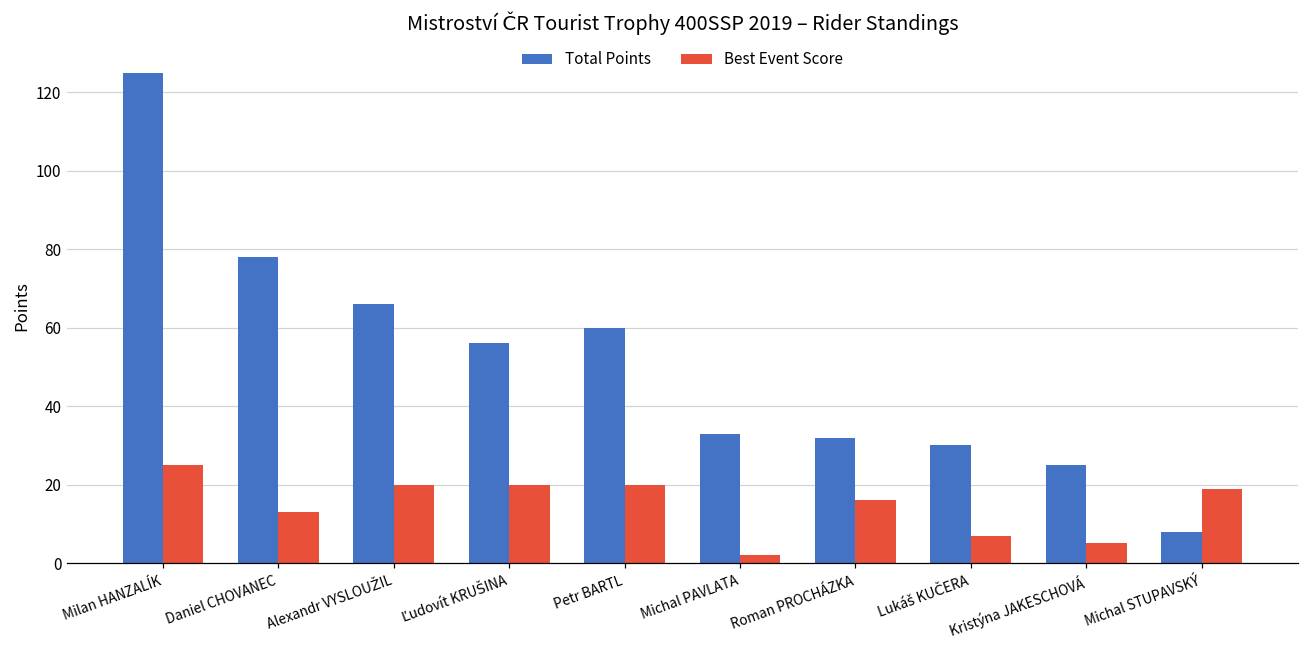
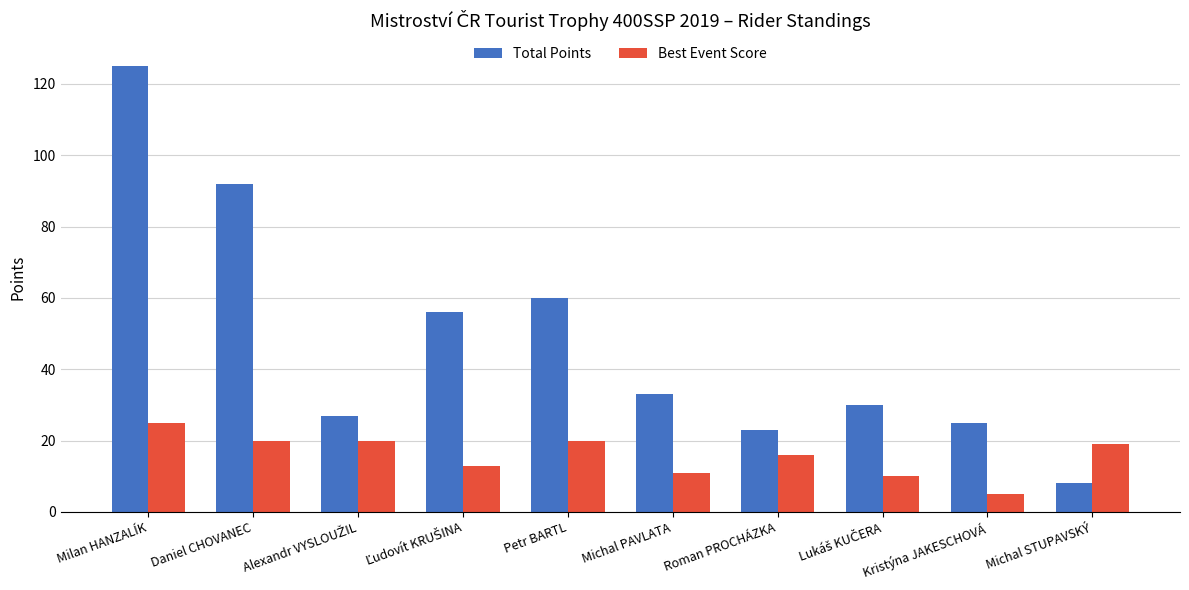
  {
    "Total Points": {
      "Milan HANZALÍK": 125,
-     "Daniel CHOVANEC": 78,
-     "Alexandr VYSLOUŽIL": 66,
+     "Daniel CHOVANEC": 92,
+     "Alexandr VYSLOUŽIL": 27,
      "Ľudovít KRUŠINA": 56,
      "Petr BARTL": 60,
      "Michal PAVLATA": 33,
-     "Roman PROCHÁZKA": 32,
+     "Roman PROCHÁZKA": 23,
      "Lukáš KUČERA": 30,
      "Kristýna JAKESCHOVÁ": 25,
      "Michal STUPAVSKÝ": 8
    },
    "Best Event Score": {
      "Milan HANZALÍK": 25,
-     "Daniel CHOVANEC": 13,
+     "Daniel CHOVANEC": 20,
      "Alexandr VYSLOUŽIL": 20,
-     "Ľudovít KRUŠINA": 20,
+     "Ľudovít KRUŠINA": 13,
      "Petr BARTL": 20,
-     "Michal PAVLATA": 2,
+     "Michal PAVLATA": 11,
      "Roman PROCHÁZKA": 16,
-     "Lukáš KUČERA": 7,
+     "Lukáš KUČERA": 10,
      "Kristýna JAKESCHOVÁ": 5,
      "Michal STUPAVSKÝ": 19
    }
  }
